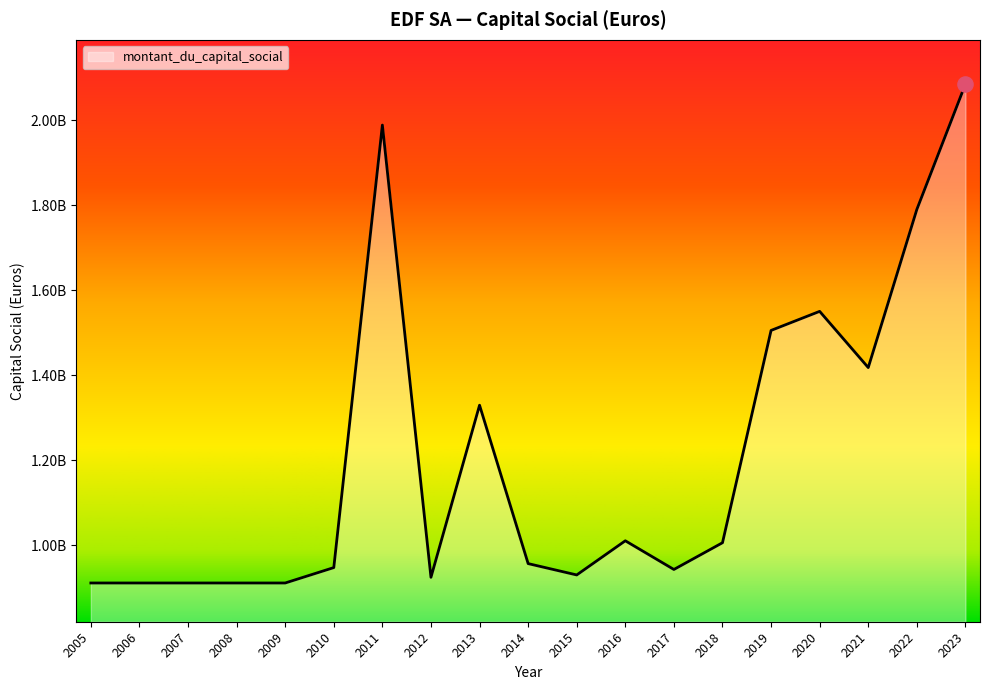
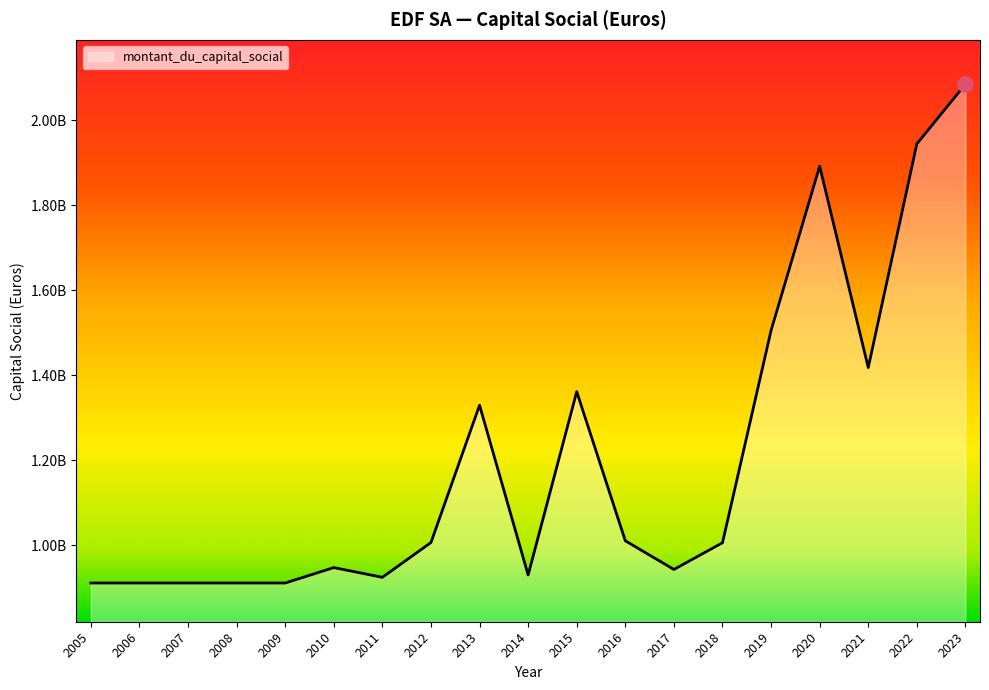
  {
    "montant_du_capital_social": {
      "2005": 910000000,
      "2006": 910000000,
      "2007": 910000000,
      "2008": 910000000,
      "2009": 910000000,
      "2010": 950000000,
-     "2011": 1990000000,
-     "2012": 920000000,
+     "2011": 920000000,
+     "2012": 1010000000,
      "2013": 1330000000,
-     "2014": 960000000,
-     "2015": 930000000,
+     "2014": 930000000,
+     "2015": 1360000000,
      "2016": 1010000000,
      "2017": 940000000,
      "2018": 1010000000,
      "2019": 1510000000,
-     "2020": 1550000000,
+     "2020": 1890000000,
      "2021": 1420000000,
-     "2022": 1790000000
+     "2022": 1940000000
    }
  }
